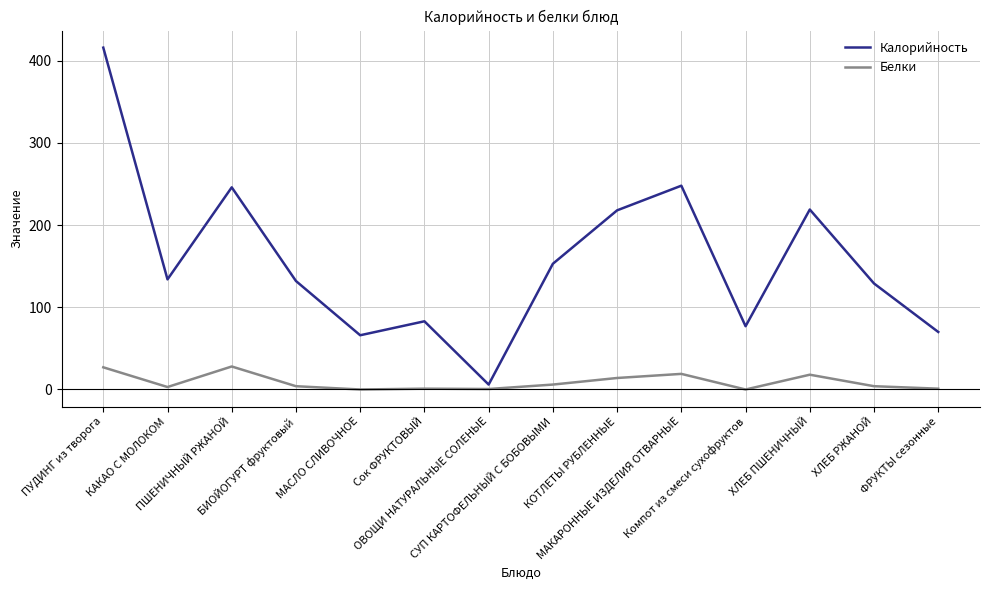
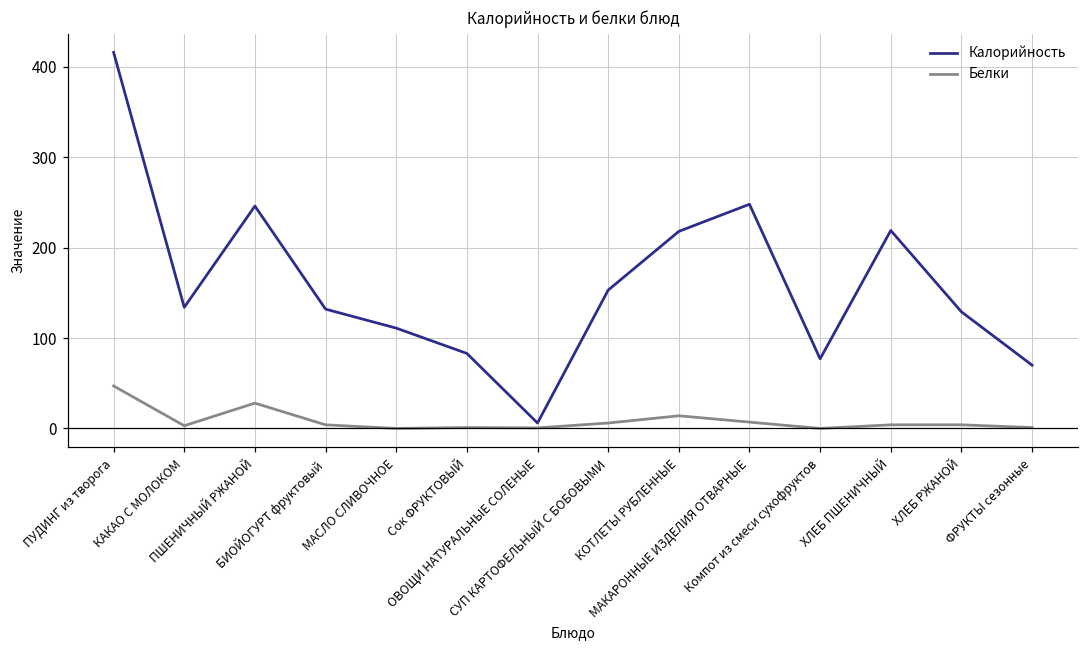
  {
    "Калорийность": {
      "ПУДИНГ из творога": 420,
      "КАКАО С МОЛОКОМ": 130,
      "ПШЕНИЧНЫЙ РЖАНОЙ": 250,
      "БИОЙОГУРТ фруктовый": 130,
-     "МАСЛО СЛИВОЧНОЕ": 70,
+     "МАСЛО СЛИВОЧНОЕ": 110,
      "Сок ФРУКТОВЫЙ": 80,
      "ОВОЩИ НАТУРАЛЬНЫЕ СОЛЕНЫЕ": 10,
      "СУП КАРТОФЕЛЬНЫЙ С БОБОВЫМИ": 150,
      "КОТЛЕТЫ РУБЛЕННЫЕ": 220,
      "МАКАРОННЫЕ ИЗДЕЛИЯ ОТВАРНЫЕ": 250,
      "Компот из смеси сухофруктов": 80,
      "ХЛЕБ ПШЕНИЧНЫЙ": 220,
      "ХЛЕБ РЖАНОЙ": 130,
      "ФРУКТЫ сезонные": 70
    },
    "Белки": {
-     "ПУДИНГ из творога": 30,
+     "ПУДИНГ из творога": 50,
      "КАКАО С МОЛОКОМ": 0,
      "ПШЕНИЧНЫЙ РЖАНОЙ": 30,
      "БИОЙОГУРТ фруктовый": 0,
      "МАСЛО СЛИВОЧНОЕ": 0,
      "Сок ФРУКТОВЫЙ": 0,
      "ОВОЩИ НАТУРАЛЬНЫЕ СОЛЕНЫЕ": 0,
      "СУП КАРТОФЕЛЬНЫЙ С БОБОВЫМИ": 10,
      "КОТЛЕТЫ РУБЛЕННЫЕ": 10,
-     "МАКАРОННЫЕ ИЗДЕЛИЯ ОТВАРНЫЕ": 20,
+     "МАКАРОННЫЕ ИЗДЕЛИЯ ОТВАРНЫЕ": 10,
      "Компот из смеси сухофруктов": 0,
-     "ХЛЕБ ПШЕНИЧНЫЙ": 20,
+     "ХЛЕБ ПШЕНИЧНЫЙ": 0,
      "ХЛЕБ РЖАНОЙ": 0,
      "ФРУКТЫ сезонные": 0
    }
  }
